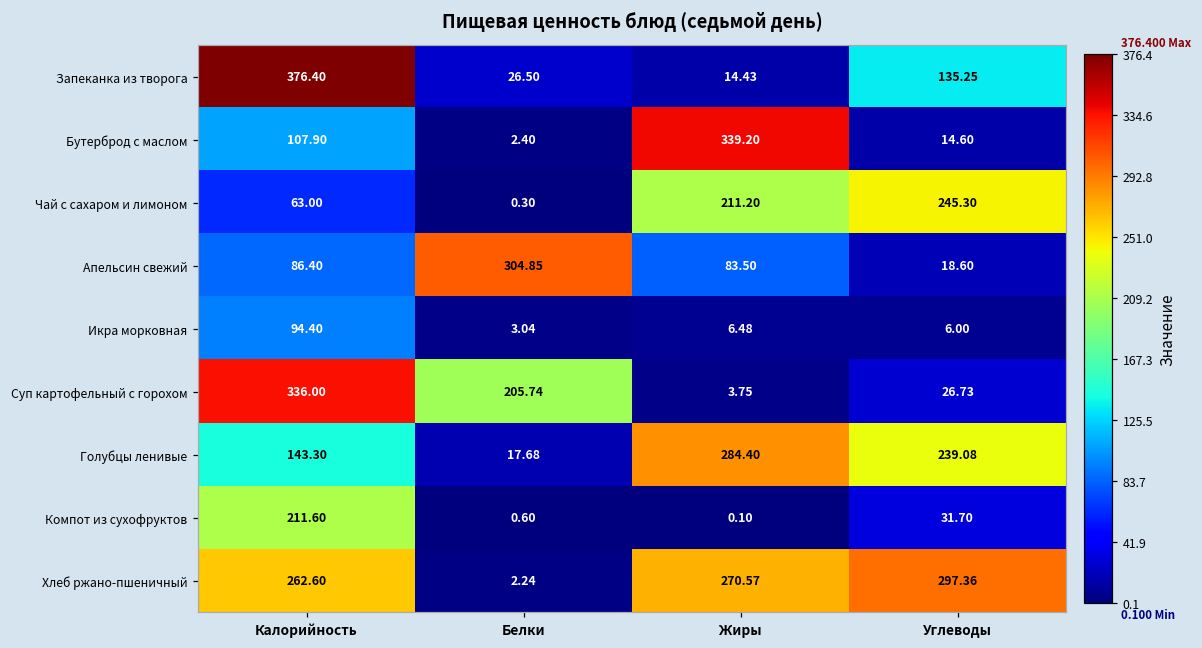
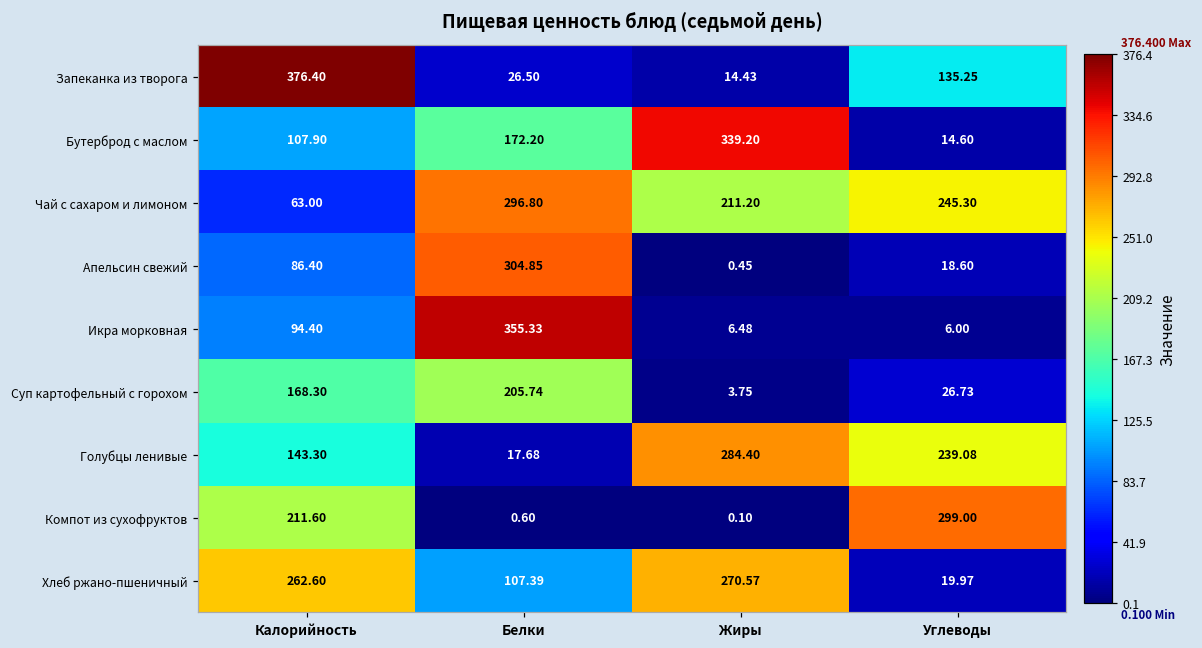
  {
    "Запеканка из творога": {
      "Калорийность": 376.40,
      "Белки": 26.50,
      "Жиры": 14.43,
      "Углеводы": 135.25
    },
    "Бутерброд с маслом": {
      "Калорийность": 107.90,
-     "Белки": 2.40,
+     "Белки": 172.20,
      "Жиры": 339.20,
      "Углеводы": 14.60
    },
    "Чай с сахаром и лимоном": {
      "Калорийность": 63.00,
-     "Белки": 0.30,
+     "Белки": 296.80,
      "Жиры": 211.20,
      "Углеводы": 245.30
    },
    "Апельсин свежий": {
      "Калорийность": 86.40,
      "Белки": 304.85,
-     "Жиры": 83.50,
+     "Жиры": 0.45,
      "Углеводы": 18.60
    },
    "Икра морковная": {
      "Калорийность": 94.40,
-     "Белки": 3.04,
+     "Белки": 355.33,
      "Жиры": 6.48,
      "Углеводы": 6.00
    },
    "Суп картофельный с горохом": {
-     "Калорийность": 336.00,
+     "Калорийность": 168.30,
      "Белки": 205.74,
      "Жиры": 3.75,
      "Углеводы": 26.73
    },
    "Голубцы ленивые": {
      "Калорийность": 143.30,
      "Белки": 17.68,
      "Жиры": 284.40,
      "Углеводы": 239.08
    },
    "Компот из сухофруктов": {
      "Калорийность": 211.60,
      "Белки": 0.60,
      "Жиры": 0.10,
-     "Углеводы": 31.70
+     "Углеводы": 299.00
    },
    "Хлеб ржано-пшеничный": {
      "Калорийность": 262.60,
-     "Белки": 2.24,
+     "Белки": 107.39,
      "Жиры": 270.57,
-     "Углеводы": 297.36
+     "Углеводы": 19.97
    }
  }
